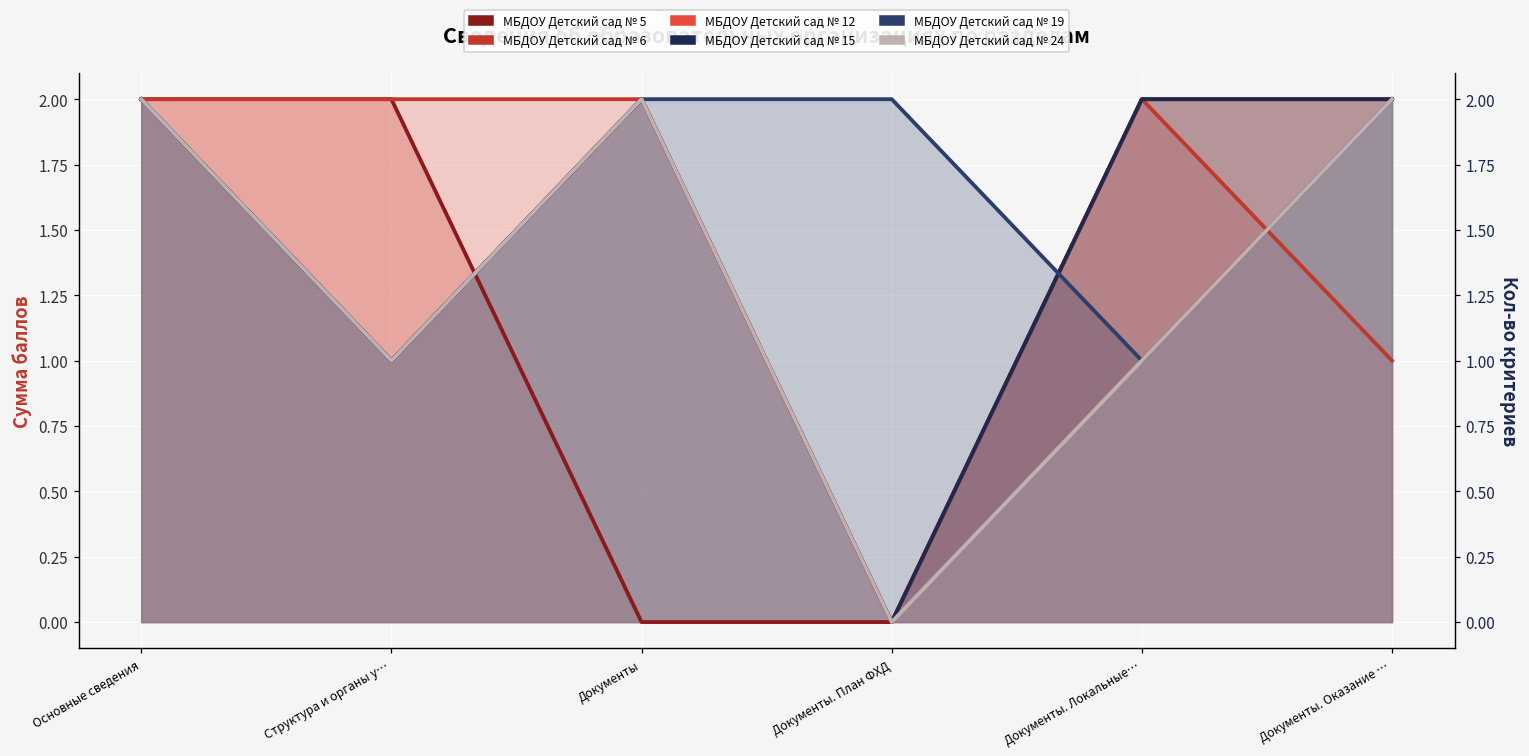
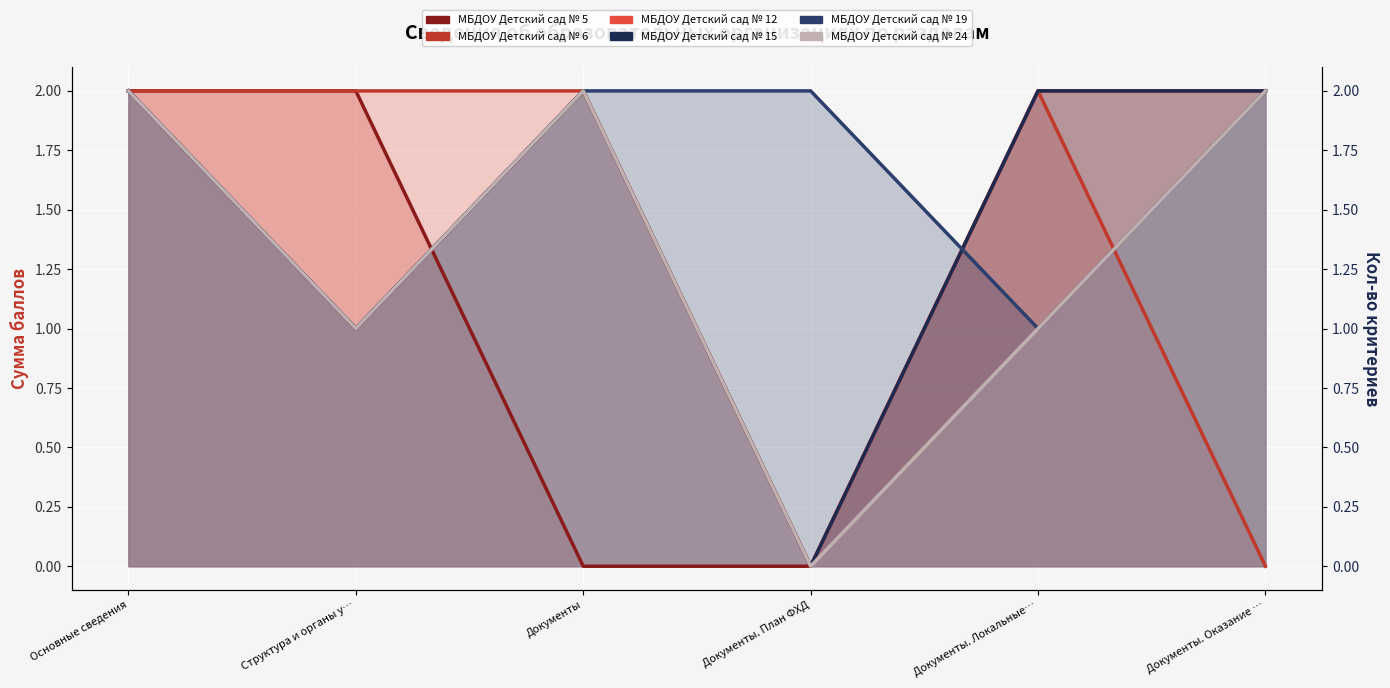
  {
    "МБДОУ Детский сад № 5": {
      "Документы": 0
    },
    "МБДОУ Детский сад № 6": {
-     "Документы. Оказание …": 1
+     "Документы. Оказание …": 0
    }
  }
